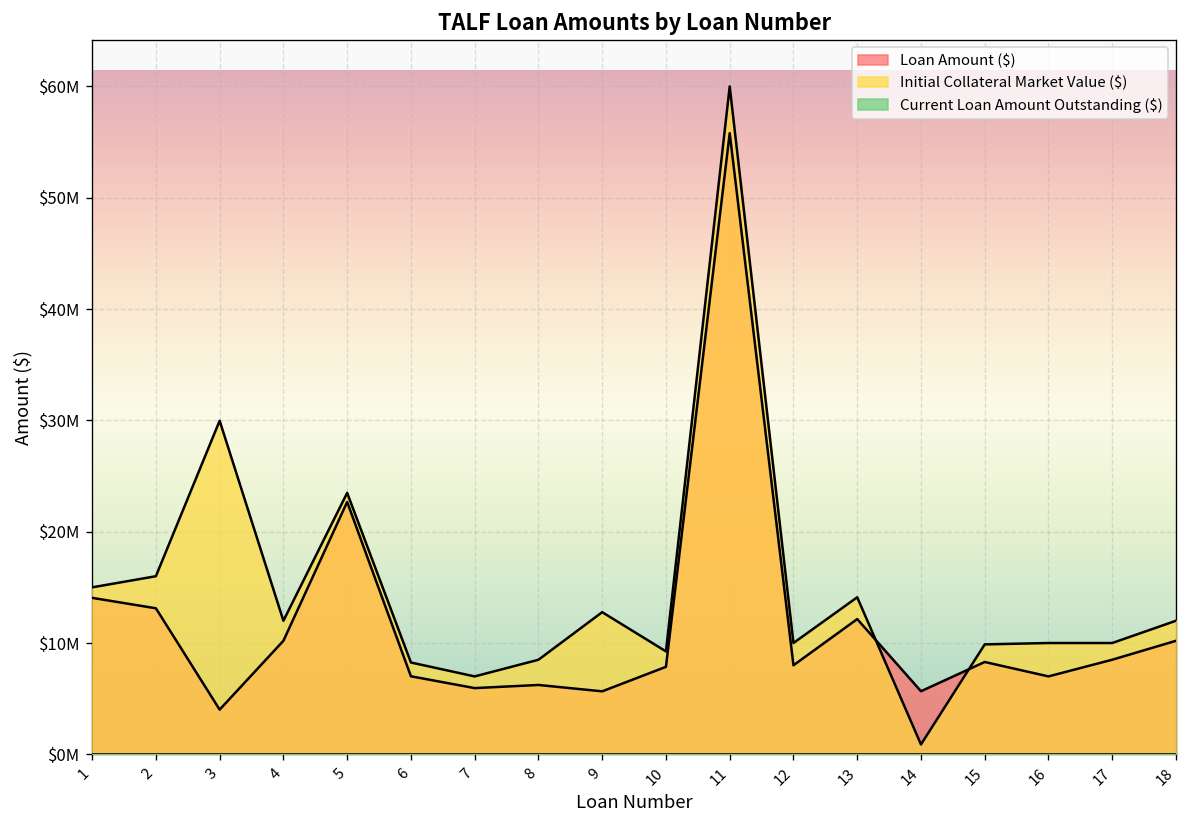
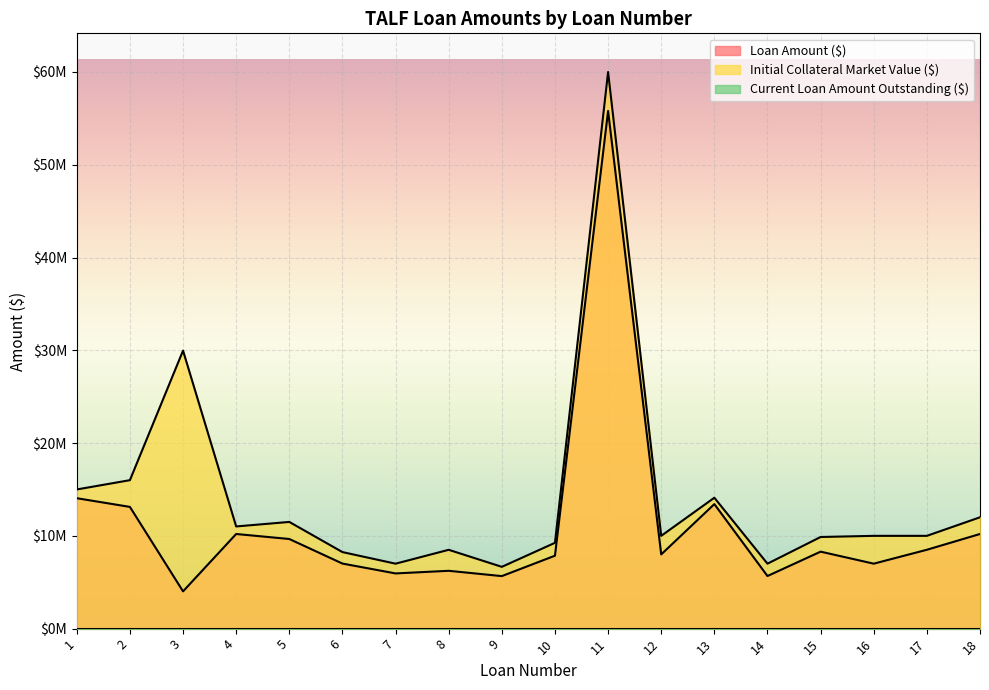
  {
    "Loan Amount ($)": {
      "1": "$14000000",
      "2": "$13000000",
      "3": "$4000000",
      "4": "$10000000",
-     "5": "$23000000",
+     "5": "$10000000",
      "6": "$7000000",
      "7": "$6000000",
      "8": "$6000000",
      "9": "$6000000",
      "10": "$8000000",
      "11": "$56000000",
      "12": "$8000000",
-     "13": "$12000000",
+     "13": "$13000000",
      "14": "$6000000",
      "15": "$8000000",
      "16": "$7000000",
      "17": "$9000000",
      "18": "$10000000"
    },
    "Initial Collateral Market Value ($)": {
      "1": "$15000000",
      "2": "$16000000",
      "3": "$30000000",
-     "4": "$12000000",
-     "5": "$23000000",
+     "4": "$11000000",
+     "5": "$12000000",
      "6": "$8000000",
      "7": "$7000000",
      "8": "$8000000",
-     "9": "$13000000",
+     "9": "$7000000",
      "10": "$9000000",
      "11": "$60000000",
      "12": "$10000000",
      "13": "$14000000",
-     "14": "$1000000",
+     "14": "$7000000",
      "15": "$10000000",
      "16": "$10000000",
      "17": "$10000000",
      "18": "$12000000"
    },
    "Current Loan Amount Outstanding ($)": {
      "1": "$0",
      "2": "$0",
      "3": "$0",
      "4": "$0",
      "5": "$0",
      "6": "$0",
      "7": "$0",
      "8": "$0",
      "9": "$0",
      "10": "$0",
      "11": "$0",
      "12": "$0",
      "13": "$0",
      "14": "$0",
      "15": "$0",
      "16": "$0",
      "17": "$0",
      "18": "$0"
    }
  }
